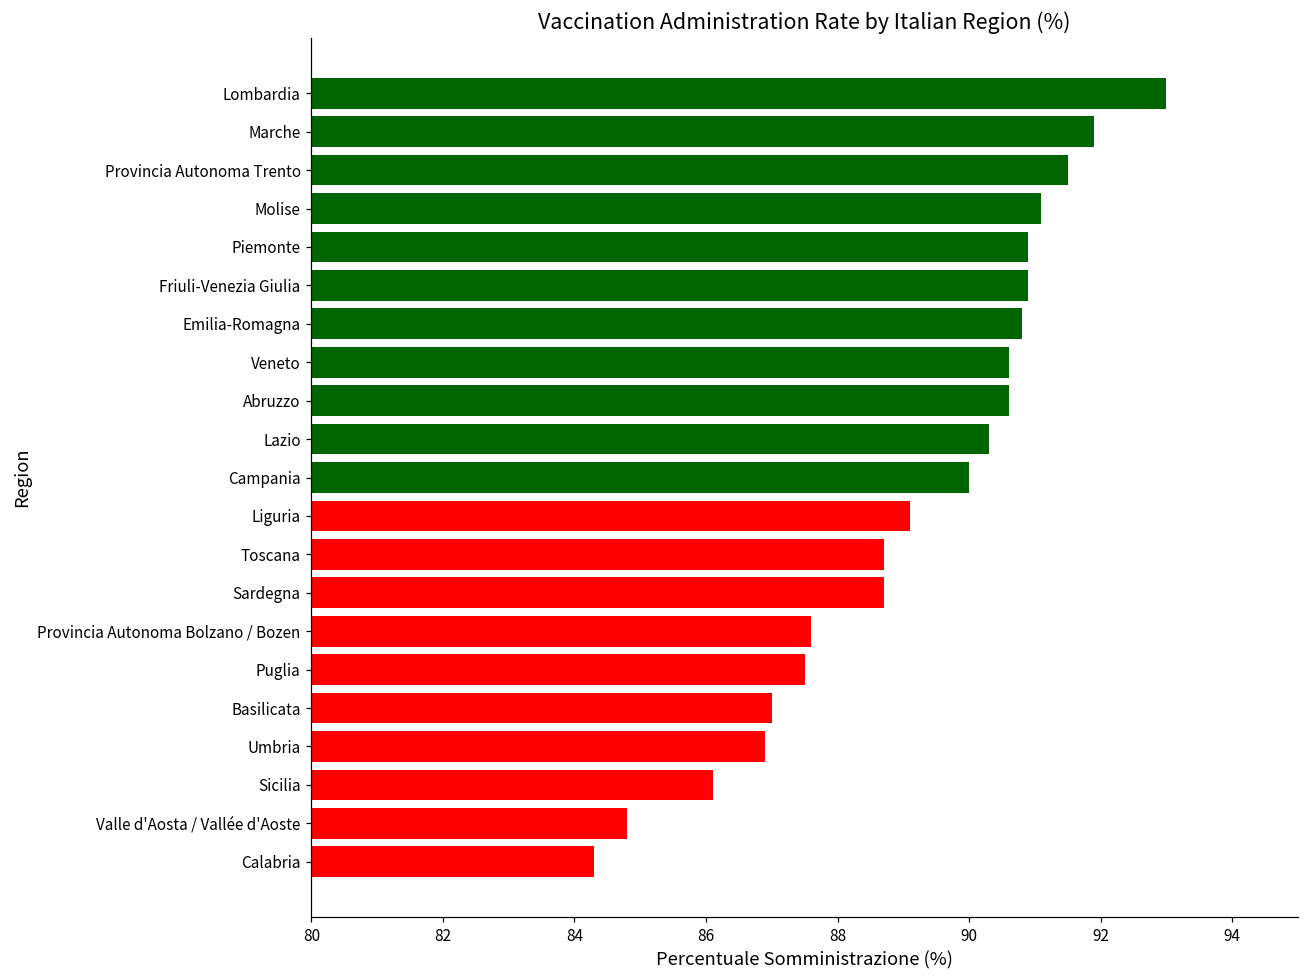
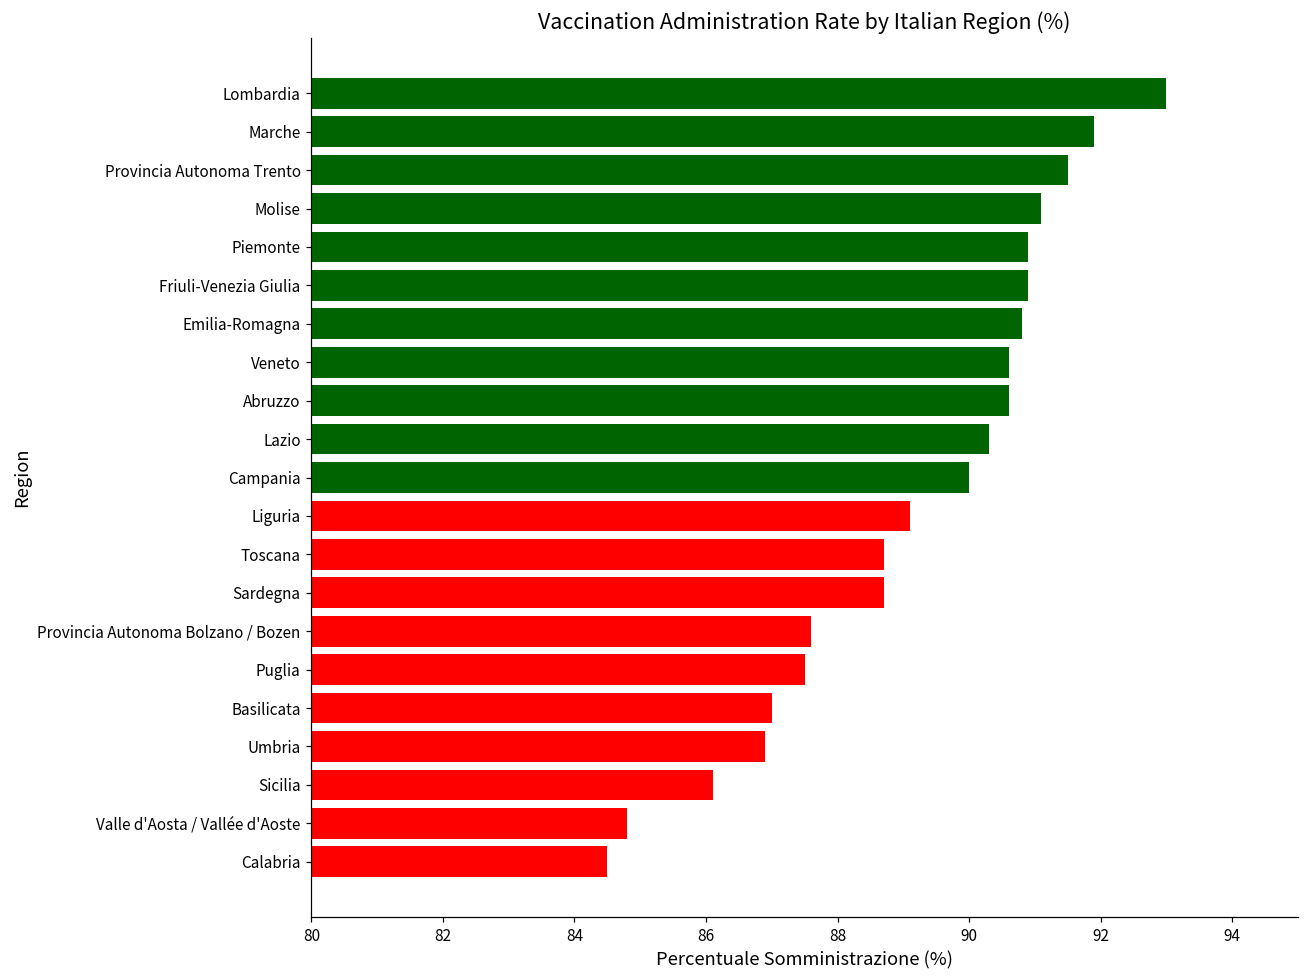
  {
    "Lombardia": 93.0,
    "Marche": 91.9,
    "Provincia Autonoma Trento": 91.5,
    "Molise": 91.1,
    "Piemonte": 90.9,
    "Friuli-Venezia Giulia": 90.9,
    "Emilia-Romagna": 90.8,
    "Veneto": 90.6,
    "Abruzzo": 90.6,
    "Lazio": 90.3,
    "Campania": 90.0,
    "Liguria": 89.1,
    "Toscana": 88.7,
    "Sardegna": 88.7,
    "Provincia Autonoma Bolzano / Bozen": 87.6,
    "Puglia": 87.5,
    "Basilicata": 87.0,
    "Umbria": 86.9,
    "Sicilia": 86.1,
    "Valle d'Aosta / Vallée d'Aoste": 84.8,
-   "Calabria": 84.3
+   "Calabria": 84.5
  }
